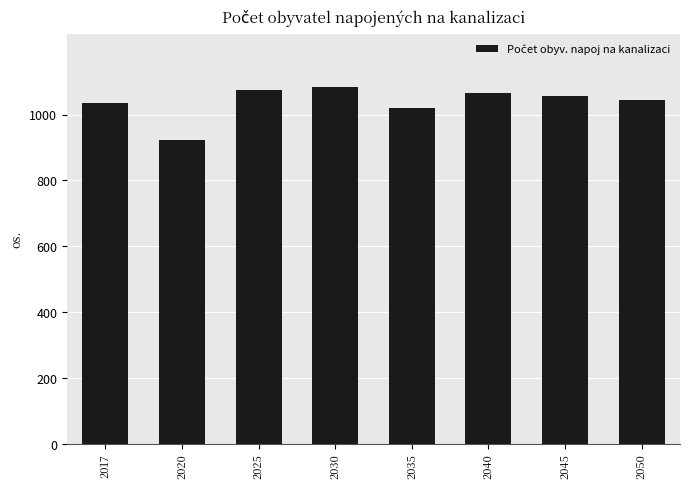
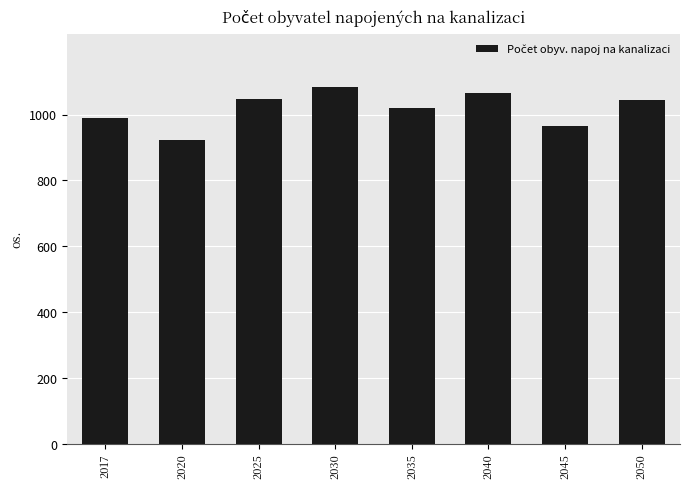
  {
-   "2017": 1040,
+   "2017": 990,
    "2020": 920,
-   "2025": 1070,
+   "2025": 1050,
    "2030": 1080,
    "2035": 1020,
    "2040": 1060,
-   "2045": 1060,
+   "2045": 970,
    "2050": 1050
  }
